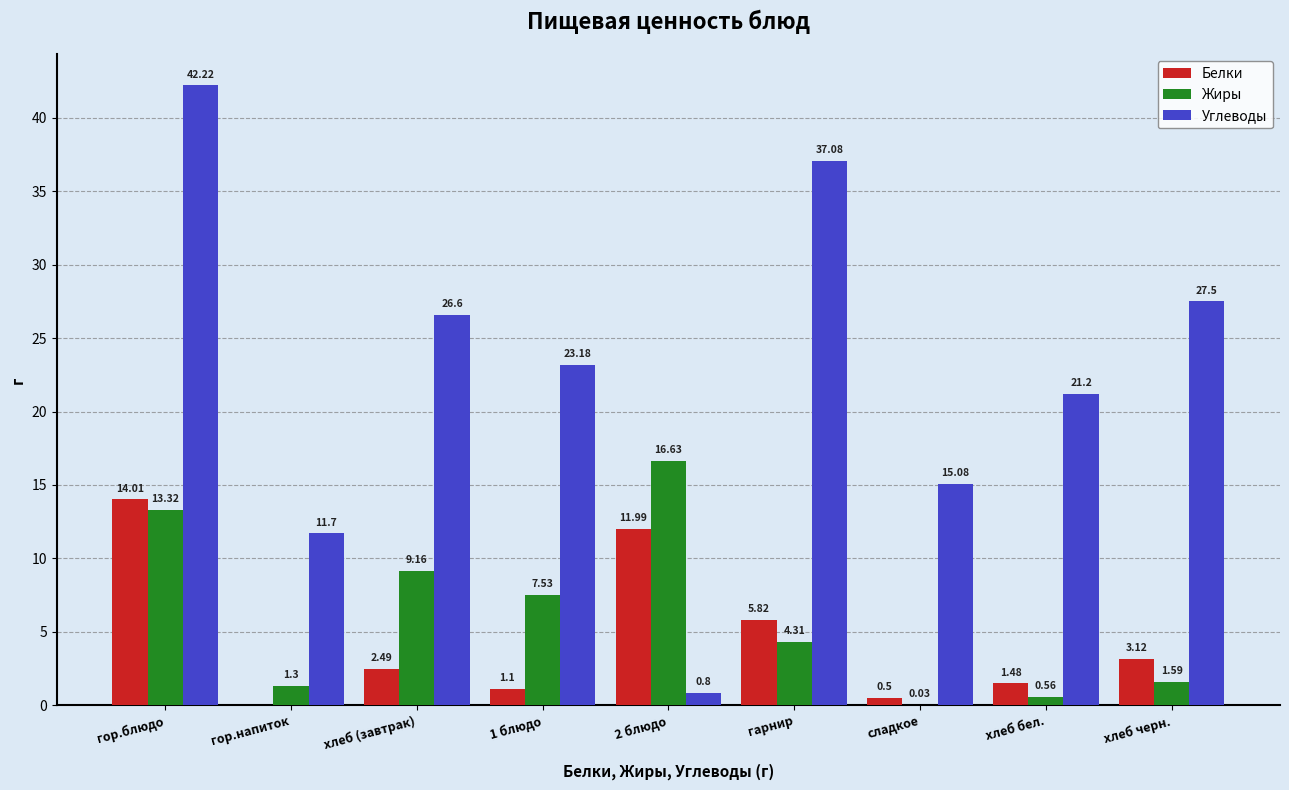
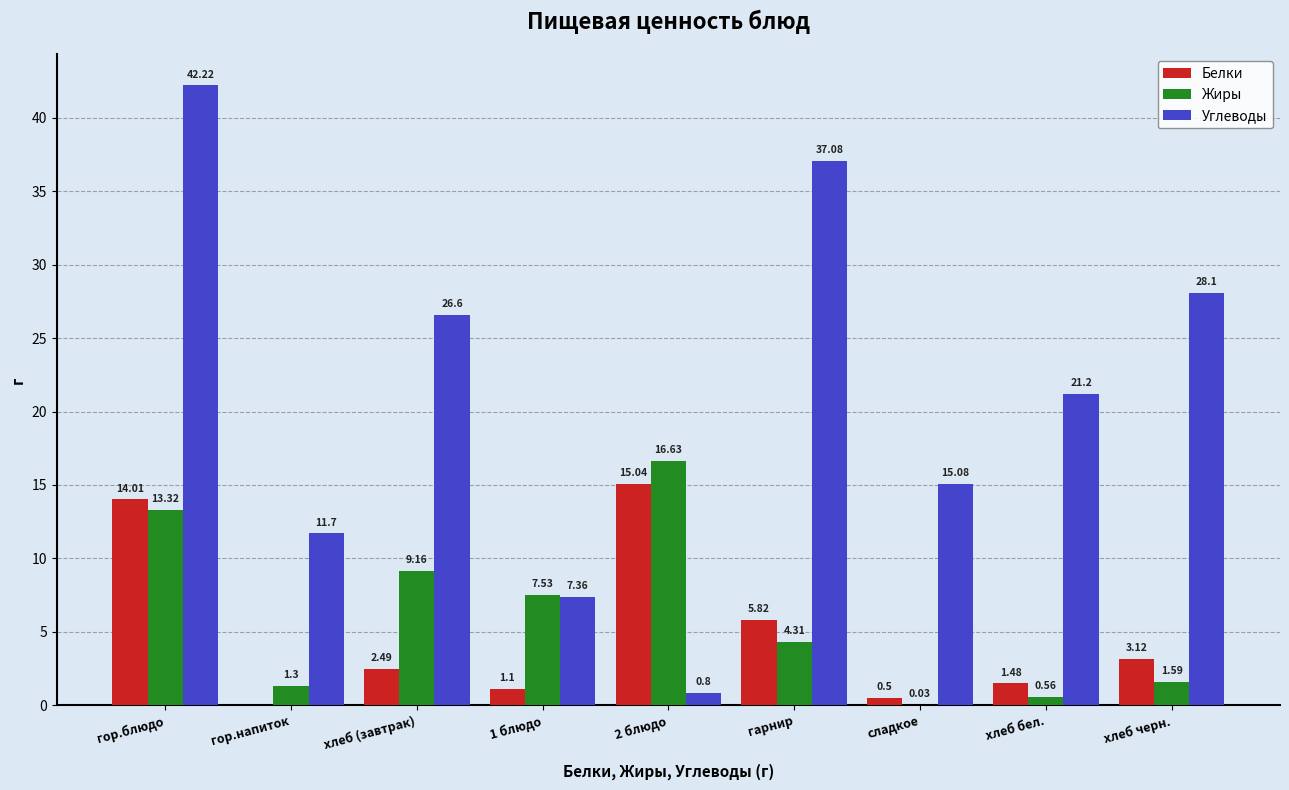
  {
    "Белки": {
      "гор.блюдо": 14.01,
      "хлеб (завтрак)": 2.49,
      "1 блюдо": 1.1,
-     "2 блюдо": 11.99,
+     "2 блюдо": 15.04,
      "гарнир": 5.82,
      "сладкое": 0.5,
      "хлеб бел.": 1.48,
      "хлеб черн.": 3.12
    },
    "Жиры": {
      "гор.блюдо": 13.32,
      "гор.напиток": 1.3,
      "хлеб (завтрак)": 9.16,
      "1 блюдо": 7.53,
      "2 блюдо": 16.63,
      "гарнир": 4.31,
      "сладкое": 0.03,
      "хлеб бел.": 0.56,
      "хлеб черн.": 1.59
    },
    "Углеводы": {
      "гор.блюдо": 42.22,
      "гор.напиток": 11.7,
      "хлеб (завтрак)": 26.6,
-     "1 блюдо": 23.18,
+     "1 блюдо": 7.36,
      "2 блюдо": 0.8,
      "гарнир": 37.08,
      "сладкое": 15.08,
      "хлеб бел.": 21.2,
-     "хлеб черн.": 27.5
+     "хлеб черн.": 28.1
    }
  }
